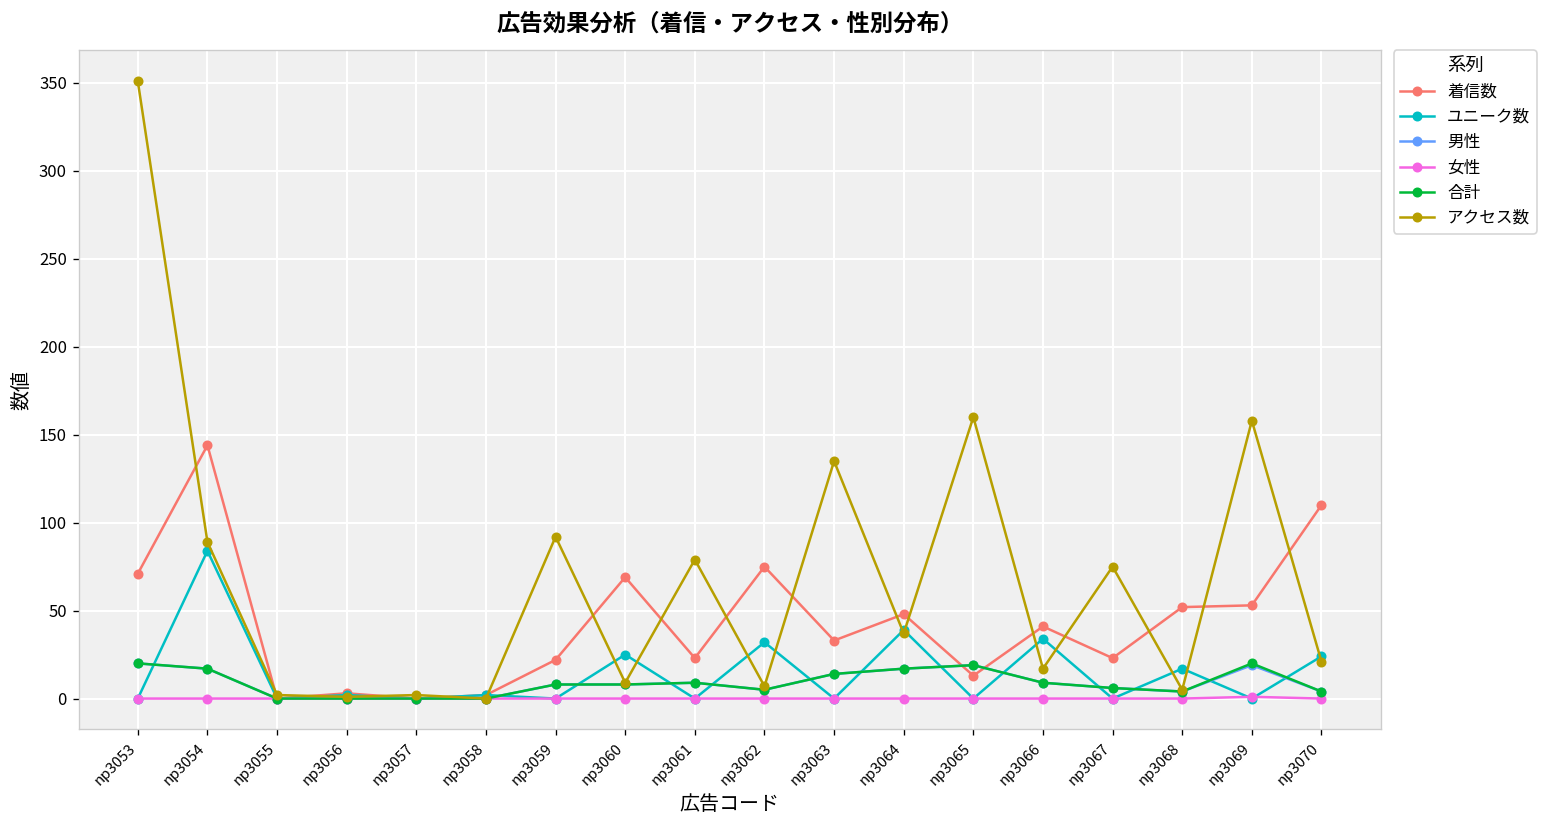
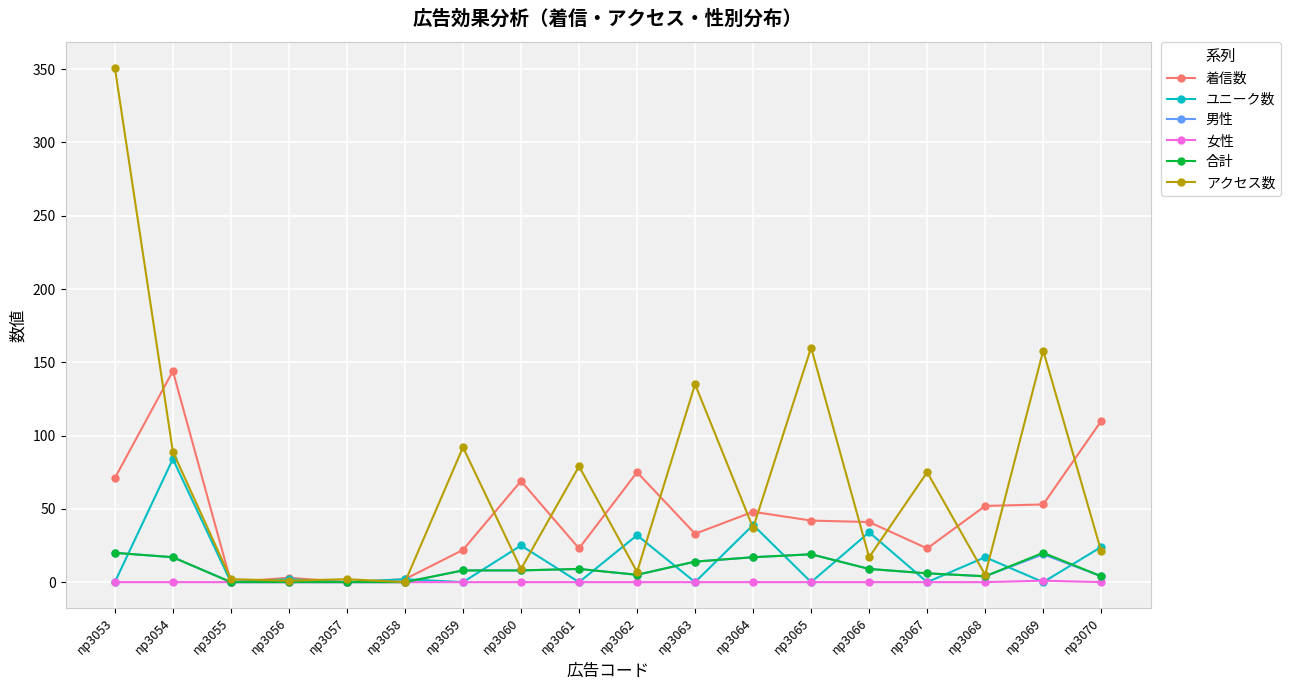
  {
    "着信数": {
      "np3053": 71,
      "np3054": 144,
      "np3059": 22,
      "np3060": 69,
      "np3061": 23,
      "np3062": 75,
      "np3063": 33,
      "np3064": 48,
-     "np3065": 13,
+     "np3065": 42,
      "np3066": 41,
      "np3067": 23,
      "np3068": 52,
      "np3069": 53,
      "np3070": 110
    },
    "ユニーク数": {
      "np3054": 84,
      "np3060": 25,
      "np3062": 32,
      "np3064": 39,
      "np3066": 34,
      "np3068": 17,
      "np3070": 24
    },
    "女性": {
      "np3054": 0,
      "np3060": 0,
      "np3062": 0,
      "np3064": 0,
      "np3066": 0,
      "np3068": 0,
      "np3070": 0
    },
    "アクセス数": {
      "np3053": 351,
      "np3054": 89,
      "np3055": 2,
      "np3057": 2,
      "np3059": 92,
      "np3061": 79,
      "np3062": 7,
      "np3063": 135,
      "np3064": 37,
      "np3065": 160,
      "np3066": 17,
      "np3067": 75,
      "np3069": 158,
      "np3070": 21
    }
  }
